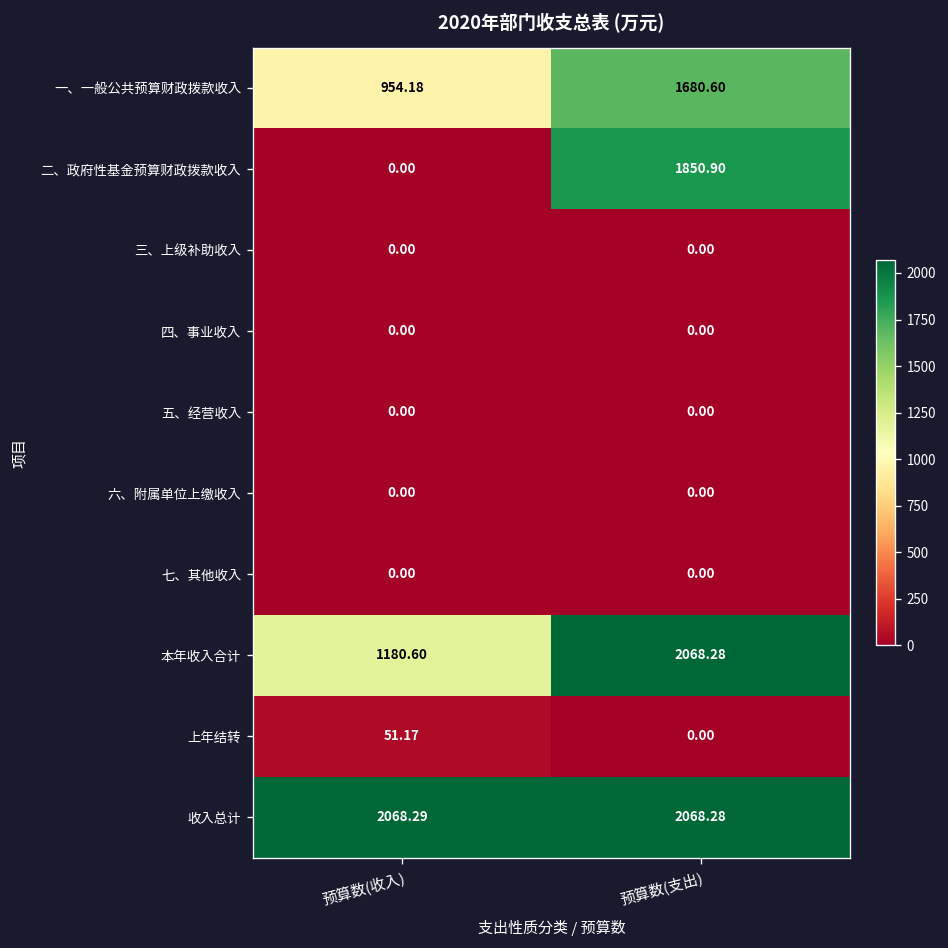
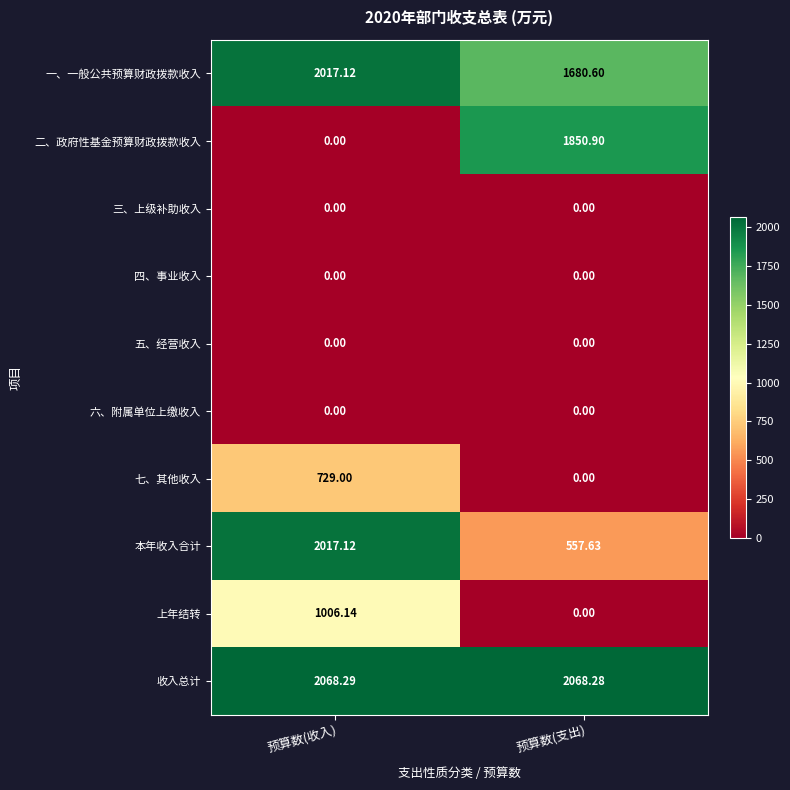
  {
    "一、一般公共预算财政拨款收入": {
-     "预算数(收入)": 954.18,
+     "预算数(收入)": 2017.12,
      "预算数(支出)": 1680.60
    },
    "二、政府性基金预算财政拨款收入": {
      "预算数(收入)": 0.00,
      "预算数(支出)": 1850.90
    },
    "三、上级补助收入": {
      "预算数(收入)": 0.00,
      "预算数(支出)": 0.00
    },
    "四、事业收入": {
      "预算数(收入)": 0.00,
      "预算数(支出)": 0.00
    },
    "五、经营收入": {
      "预算数(收入)": 0.00,
      "预算数(支出)": 0.00
    },
    "六、附属单位上缴收入": {
      "预算数(收入)": 0.00,
      "预算数(支出)": 0.00
    },
    "七、其他收入": {
-     "预算数(收入)": 0.00,
+     "预算数(收入)": 729.00,
      "预算数(支出)": 0.00
    },
    "本年收入合计": {
-     "预算数(收入)": 1180.60,
-     "预算数(支出)": 2068.28
+     "预算数(收入)": 2017.12,
+     "预算数(支出)": 557.63
    },
    "上年结转": {
-     "预算数(收入)": 51.17,
+     "预算数(收入)": 1006.14,
      "预算数(支出)": 0.00
    },
    "收入总计": {
      "预算数(收入)": 2068.29,
      "预算数(支出)": 2068.28
    }
  }
